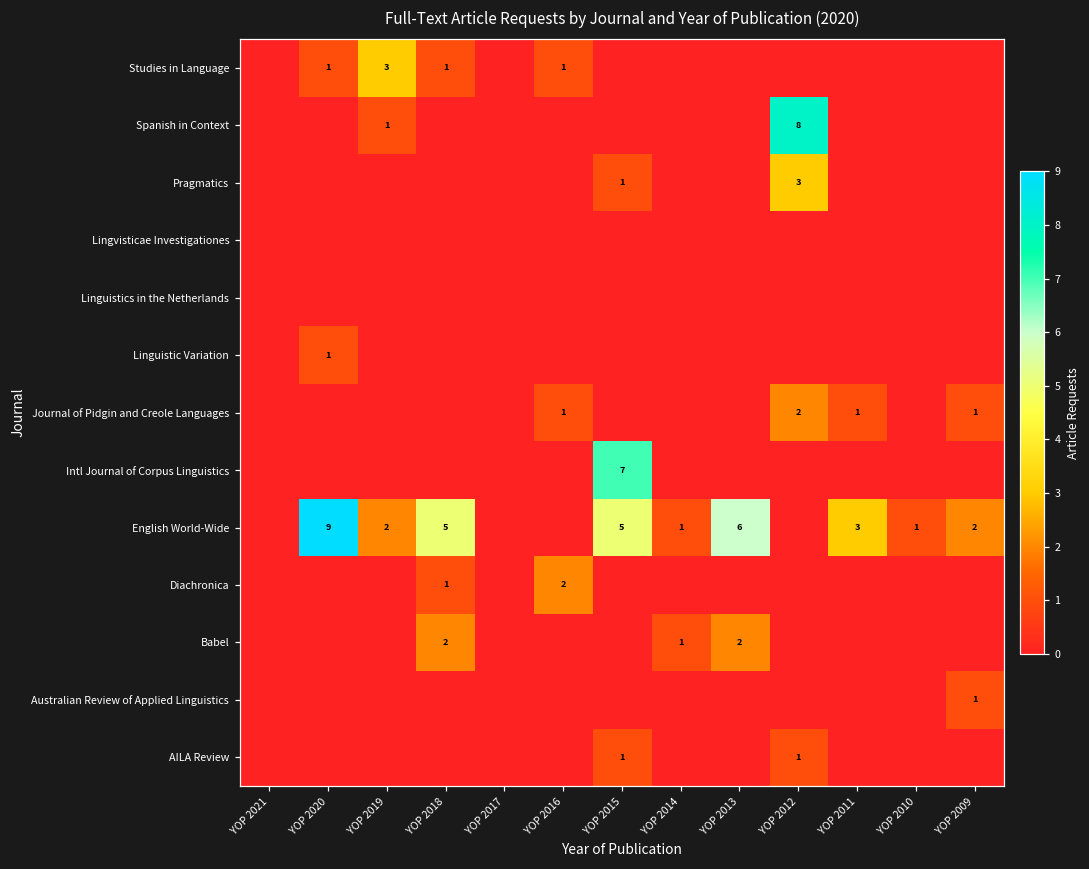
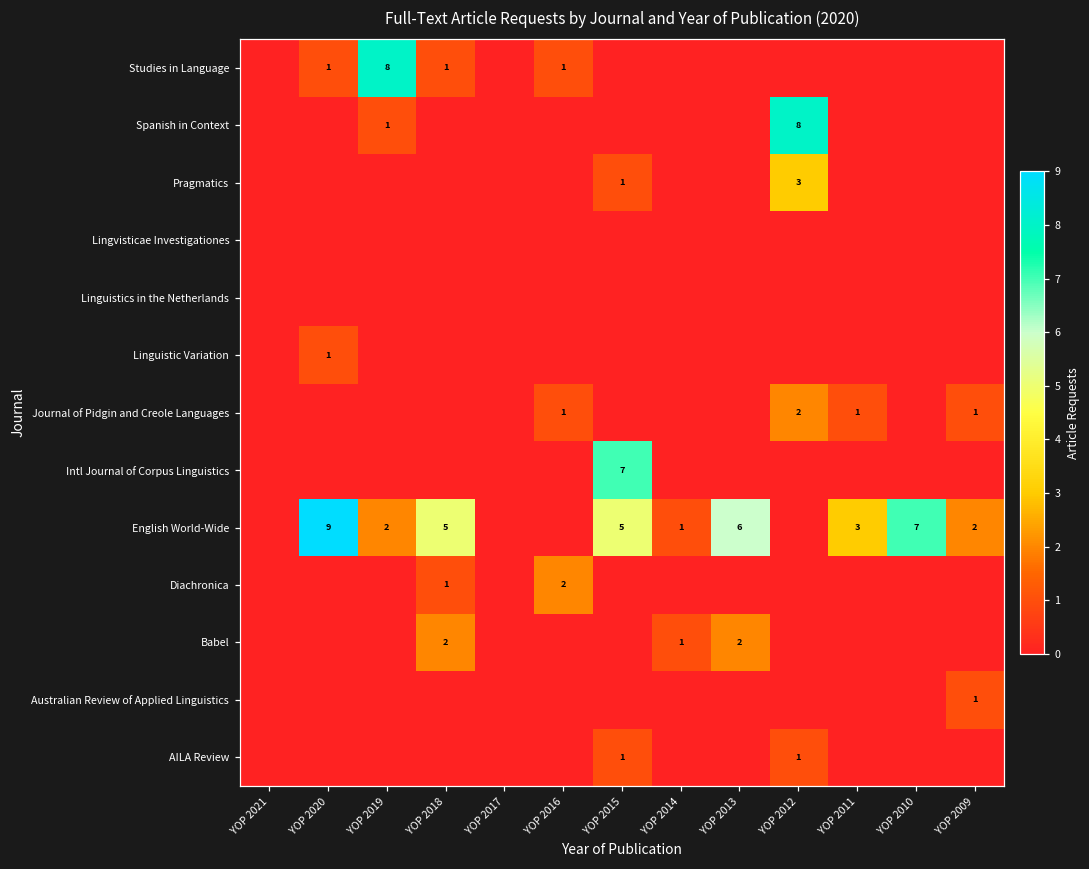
  {
    "Studies in Language": {
      "YOP 2020": 1,
-     "YOP 2019": 3,
+     "YOP 2019": 8,
      "YOP 2018": 1,
      "YOP 2016": 1
    },
    "Spanish in Context": {
      "YOP 2019": 1,
      "YOP 2012": 8
    },
    "Pragmatics": {
      "YOP 2015": 1,
      "YOP 2012": 3
    },
    "Linguistic Variation": {
      "YOP 2020": 1
    },
    "Journal of Pidgin and Creole Languages": {
      "YOP 2016": 1,
      "YOP 2012": 2,
      "YOP 2011": 1,
      "YOP 2009": 1
    },
    "Intl Journal of Corpus Linguistics": {
      "YOP 2015": 7
    },
    "English World-Wide": {
      "YOP 2020": 9,
      "YOP 2019": 2,
      "YOP 2018": 5,
      "YOP 2015": 5,
      "YOP 2014": 1,
      "YOP 2013": 6,
      "YOP 2011": 3,
-     "YOP 2010": 1,
+     "YOP 2010": 7,
      "YOP 2009": 2
    },
    "Diachronica": {
      "YOP 2018": 1,
      "YOP 2016": 2
    },
    "Babel": {
      "YOP 2018": 2,
      "YOP 2014": 1,
      "YOP 2013": 2
    },
    "Australian Review of Applied Linguistics": {
      "YOP 2009": 1
    },
    "AILA Review": {
      "YOP 2015": 1,
      "YOP 2012": 1
    }
  }
